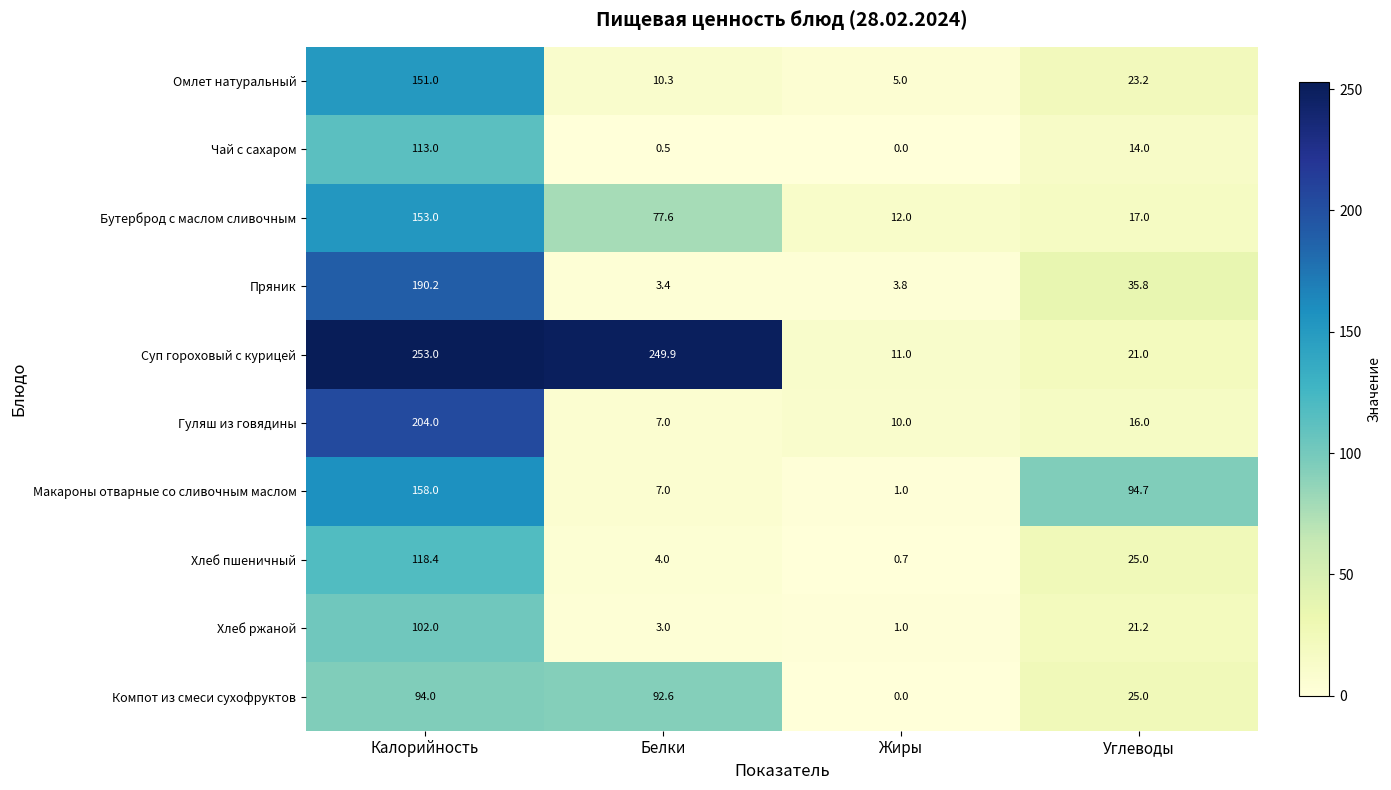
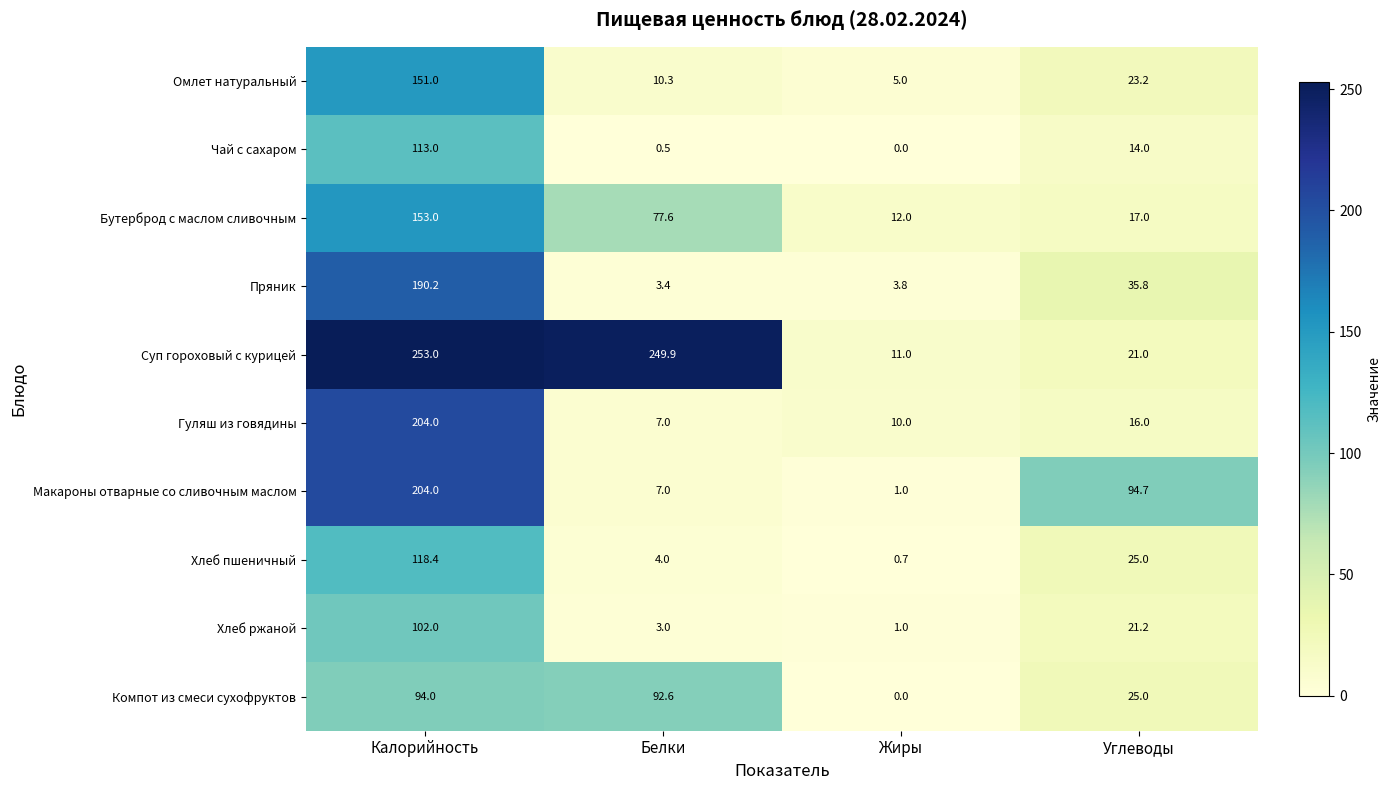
  {
    "Омлет натуральный": {
      "Калорийность": 151.0,
      "Белки": 10.3,
      "Жиры": 5.0,
      "Углеводы": 23.2
    },
    "Чай с сахаром": {
      "Калорийность": 113.0,
      "Белки": 0.5,
      "Жиры": 0.0,
      "Углеводы": 14.0
    },
    "Бутерброд с маслом сливочным": {
      "Калорийность": 153.0,
      "Белки": 77.6,
      "Жиры": 12.0,
      "Углеводы": 17.0
    },
    "Пряник": {
      "Калорийность": 190.2,
      "Белки": 3.4,
      "Жиры": 3.8,
      "Углеводы": 35.8
    },
    "Суп гороховый с курицей": {
      "Калорийность": 253.0,
      "Белки": 249.9,
      "Жиры": 11.0,
      "Углеводы": 21.0
    },
    "Гуляш из говядины": {
      "Калорийность": 204.0,
      "Белки": 7.0,
      "Жиры": 10.0,
      "Углеводы": 16.0
    },
    "Макароны отварные со сливочным маслом": {
-     "Калорийность": 158.0,
+     "Калорийность": 204.0,
      "Белки": 7.0,
      "Жиры": 1.0,
      "Углеводы": 94.7
    },
    "Хлеб пшеничный": {
      "Калорийность": 118.4,
      "Белки": 4.0,
      "Жиры": 0.7,
      "Углеводы": 25.0
    },
    "Хлеб ржаной": {
      "Калорийность": 102.0,
      "Белки": 3.0,
      "Жиры": 1.0,
      "Углеводы": 21.2
    },
    "Компот из смеси сухофруктов": {
      "Калорийность": 94.0,
      "Белки": 92.6,
      "Жиры": 0.0,
      "Углеводы": 25.0
    }
  }
